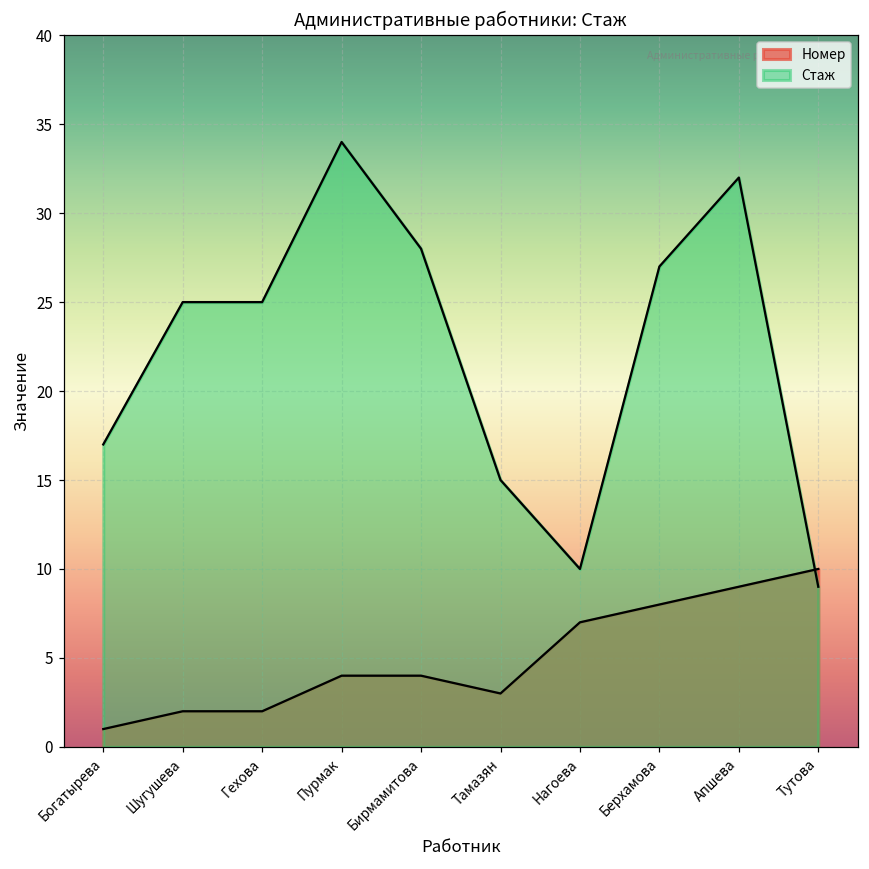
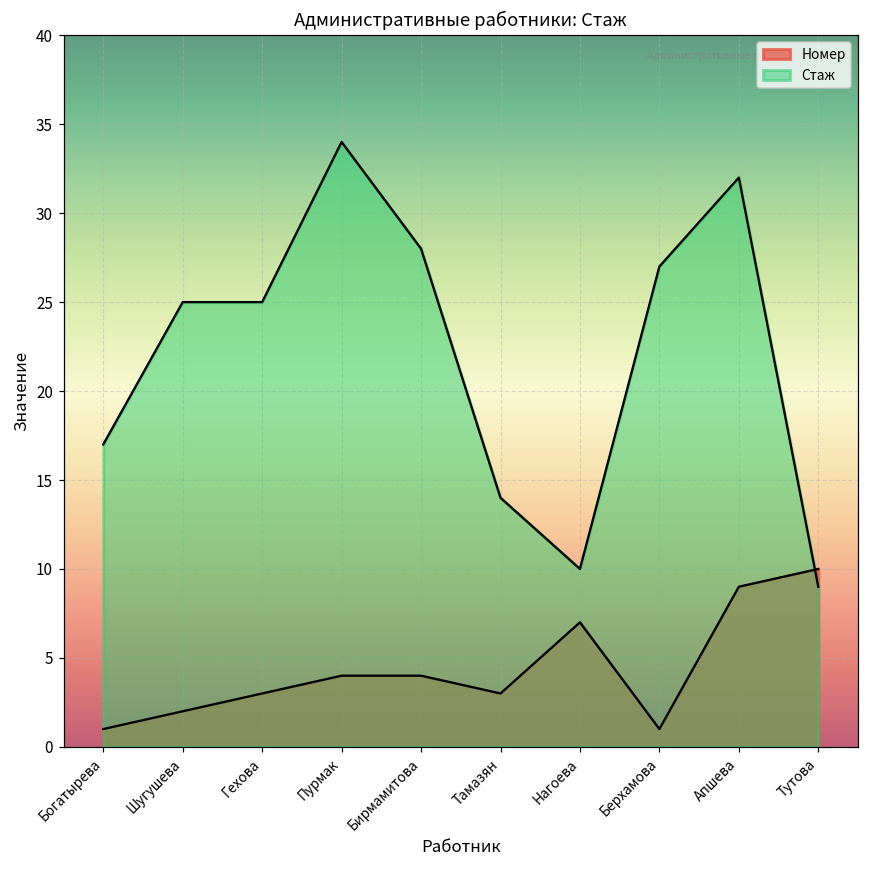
  {
    "Номер": {
      "Богатырева": 1,
      "Шугушева": 2,
-     "Гехова": 2,
+     "Гехова": 3,
      "Пурмак": 4,
      "Бирмамитова": 4,
      "Тамазян": 3,
      "Нагоева": 7,
-     "Берхамова": 8,
+     "Берхамова": 1,
      "Апшева": 9,
      "Тутова": 10
    },
    "Стаж": {
      "Богатырева": 17,
      "Шугушева": 25,
      "Гехова": 25,
      "Пурмак": 34,
      "Бирмамитова": 28,
-     "Тамазян": 15,
+     "Тамазян": 14,
      "Нагоева": 10,
      "Берхамова": 27,
      "Апшева": 32,
      "Тутова": 9
    }
  }
